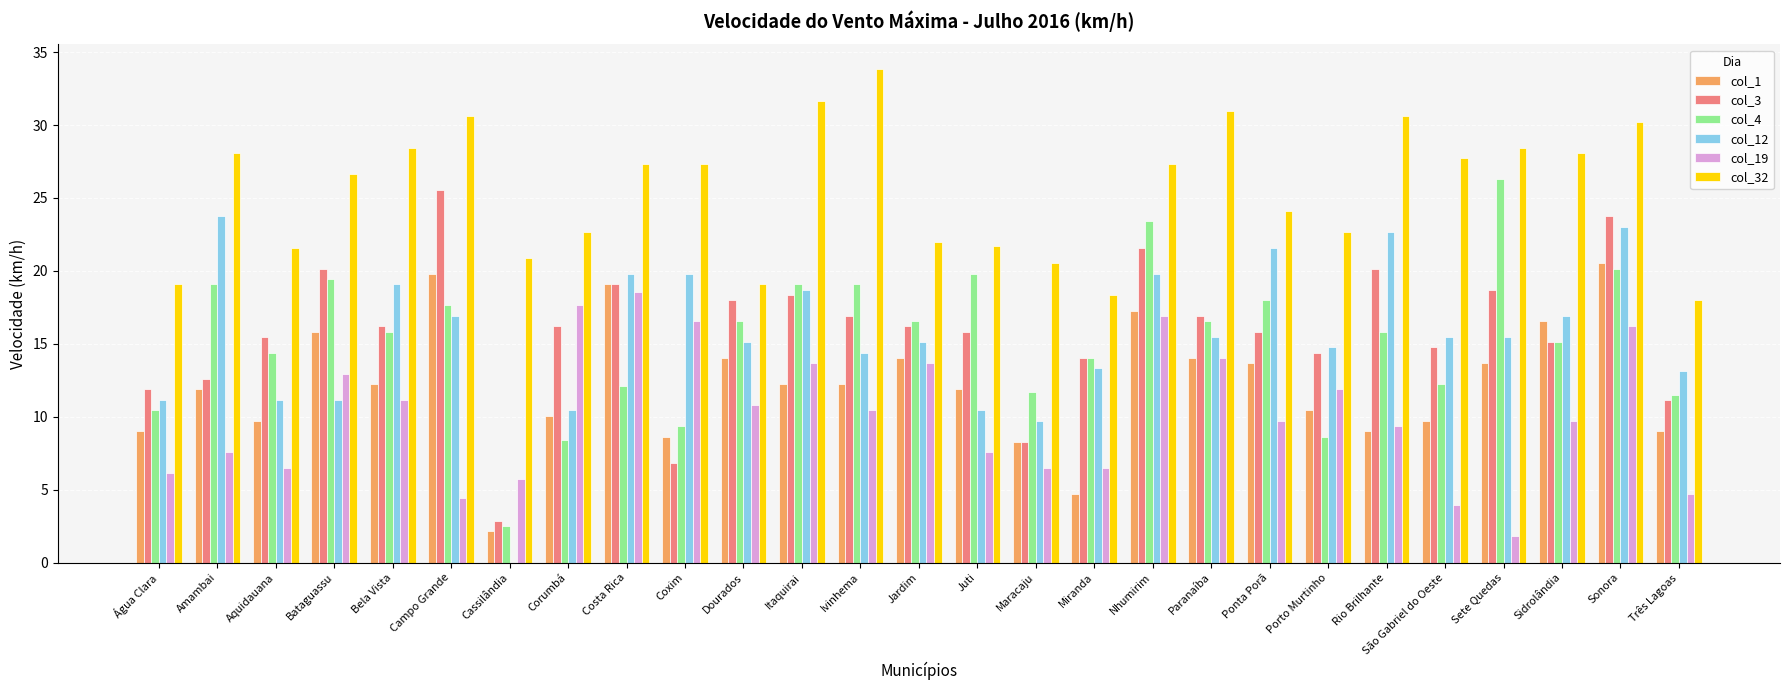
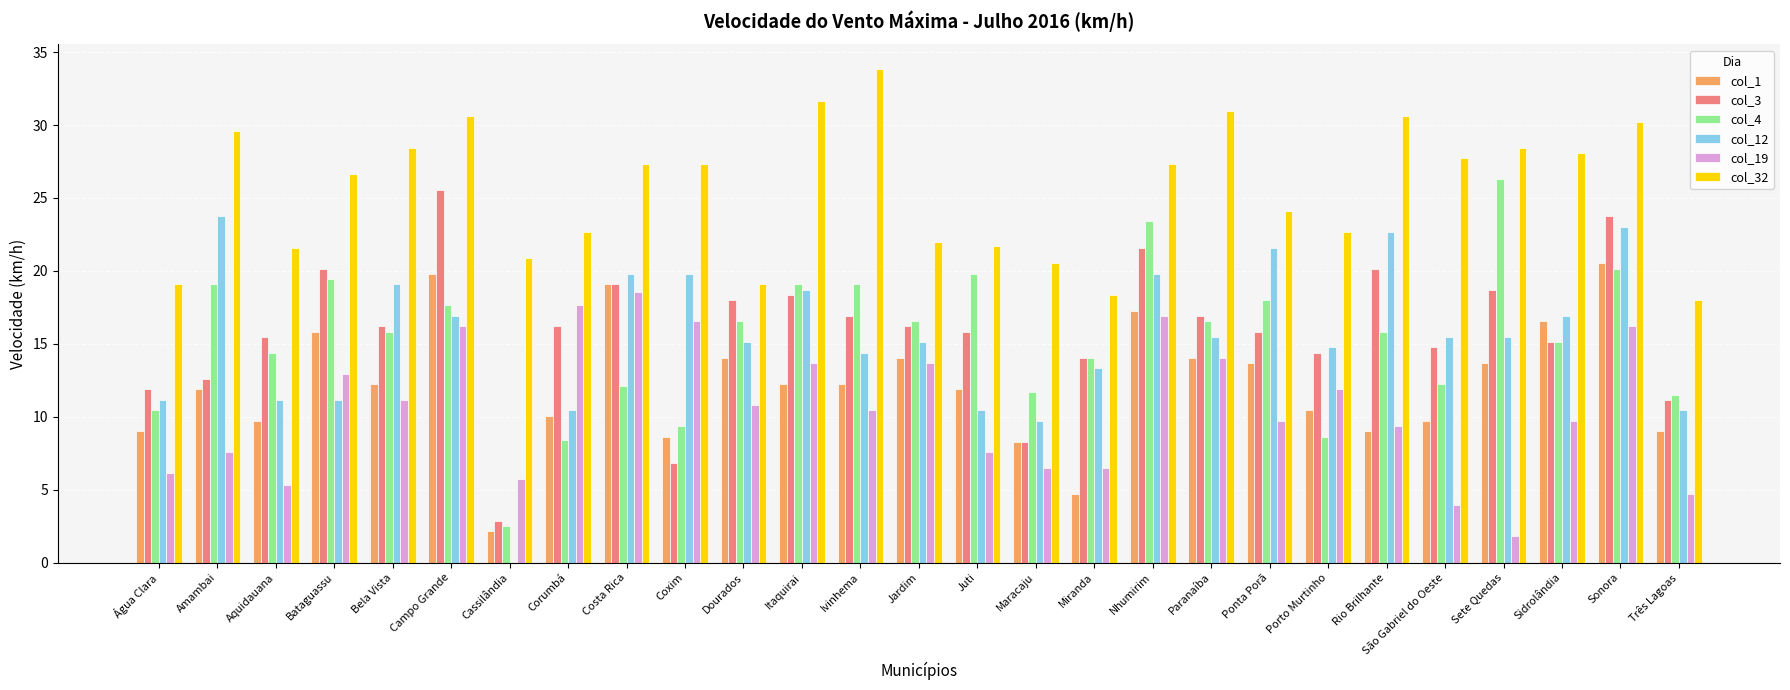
  {
    "col_4": {
      "Água Clara": 10.4,
      "Amambai": 19.1,
      "Aquidauana": 14.4,
      "Bataguassu": 19.4,
      "Bela Vista": 15.8,
      "Campo Grande": 17.6,
      "Cassilândia": 2.5,
      "Corumbá": 8.4,
      "Costa Rica": 12.1,
      "Coxim": 9.4,
      "Dourados": 16.6,
      "Itaquirai": 19.1,
      "Ivinhema": 19.1,
      "Jardim": 16.6,
      "Juti": 19.8,
      "Maracaju": 11.7,
      "Miranda": 14.0,
      "Nhumirim": 23.4,
      "Paranaíba": 16.6,
      "Ponta Porã": 18.0,
      "Porto Murtinho": 8.6,
      "Rio Brilhante": 15.8,
      "São Gabriel do Oeste": 12.2,
      "Sete Quedas": 26.3,
      "Sidrolândia": 15.1,
      "Sonora": 20.2,
      "Três Lagoas": 11.5
    },
    "col_12": {
      "Água Clara": 11.2,
      "Amambai": 23.7,
      "Aquidauana": 11.2,
      "Bataguassu": 11.2,
      "Bela Vista": 19.1,
      "Campo Grande": 16.9,
      "Cassilândia": 0.0,
      "Corumbá": 10.4,
      "Costa Rica": 19.8,
      "Coxim": 19.8,
      "Dourados": 15.1,
      "Itaquirai": 18.7,
      "Ivinhema": 14.4,
      "Jardim": 15.1,
      "Juti": 10.4,
      "Maracaju": 9.7,
      "Miranda": 13.3,
      "Nhumirim": 19.8,
      "Paranaíba": 15.5,
      "Ponta Porã": 21.6,
      "Porto Murtinho": 14.8,
      "Rio Brilhante": 22.7,
      "São Gabriel do Oeste": 15.5,
      "Sete Quedas": 15.5,
      "Sidrolândia": 16.9,
      "Sonora": 23.0,
-     "Três Lagoas": 13.2
+     "Três Lagoas": 10.4
    },
    "col_19": {
      "Água Clara": 6.1,
      "Amambai": 7.6,
-     "Aquidauana": 6.5,
+     "Aquidauana": 5.3,
      "Bataguassu": 13.0,
      "Bela Vista": 11.2,
-     "Campo Grande": 4.4,
+     "Campo Grande": 16.2,
      "Cassilândia": 5.8,
      "Corumbá": 17.6,
      "Costa Rica": 18.5,
      "Coxim": 16.6,
      "Dourados": 10.8,
      "Itaquirai": 13.7,
      "Ivinhema": 10.4,
      "Jardim": 13.7,
      "Juti": 7.6,
      "Maracaju": 6.5,
      "Miranda": 6.5,
      "Nhumirim": 16.9,
      "Paranaíba": 14.0,
      "Ponta Porã": 9.7,
      "Porto Murtinho": 11.9,
      "Rio Brilhante": 9.4,
      "São Gabriel do Oeste": 4.0,
      "Sete Quedas": 1.8,
      "Sidrolândia": 9.7,
      "Sonora": 16.2,
      "Três Lagoas": 4.7
    },
    "col_32": {
      "Água Clara": 19.1,
-     "Amambai": 28.1,
+     "Amambai": 29.6,
      "Aquidauana": 21.6,
      "Bataguassu": 26.6,
      "Bela Vista": 28.4,
      "Campo Grande": 30.6,
      "Cassilândia": 20.9,
      "Corumbá": 22.7,
      "Costa Rica": 27.4,
      "Coxim": 27.4,
      "Dourados": 19.1,
      "Itaquirai": 31.7,
      "Ivinhema": 33.8,
      "Jardim": 22.0,
      "Juti": 21.7,
      "Maracaju": 20.5,
      "Miranda": 18.4,
      "Nhumirim": 27.4,
      "Paranaíba": 31.0,
      "Ponta Porã": 24.1,
      "Porto Murtinho": 22.7,
      "Rio Brilhante": 30.6,
      "São Gabriel do Oeste": 27.7,
      "Sete Quedas": 28.4,
      "Sidrolândia": 28.1,
      "Sonora": 30.2,
      "Três Lagoas": 18.0
    }
  }
